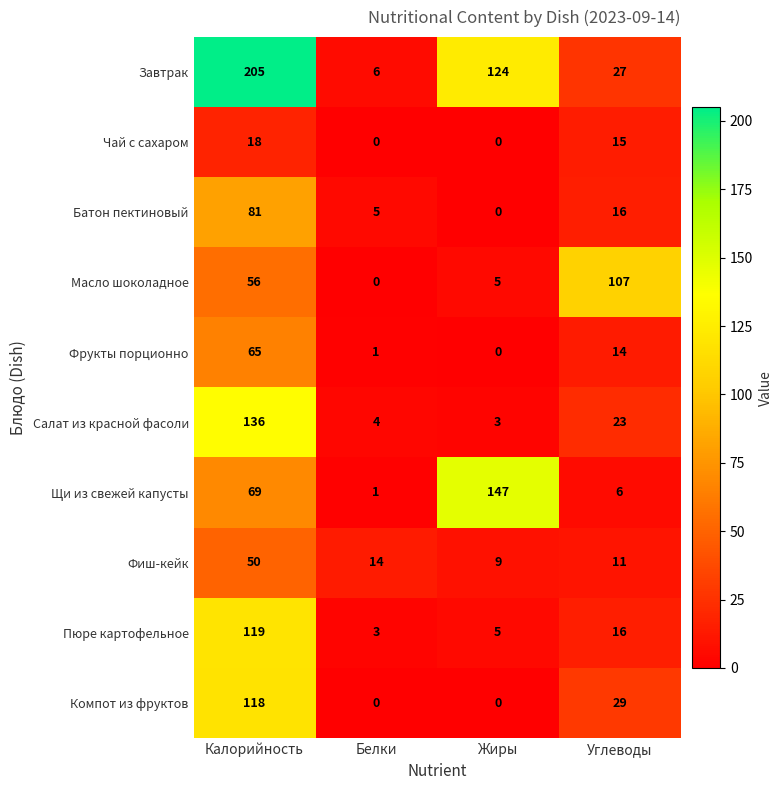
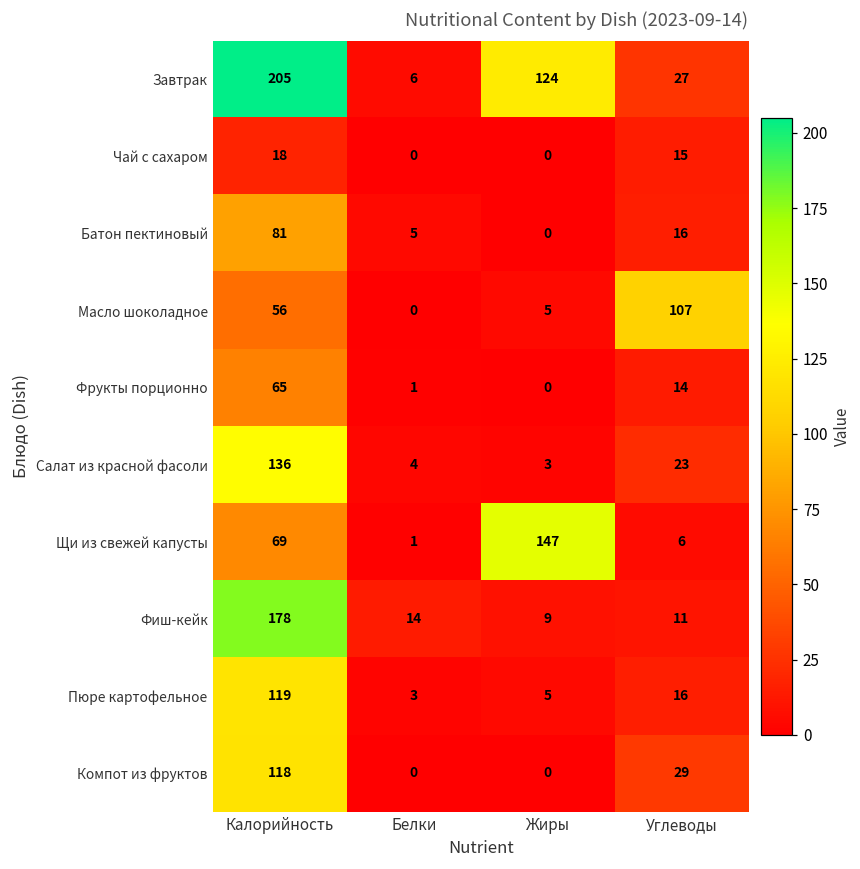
  {
    "Завтрак": {
      "Калорийность": 205,
      "Белки": 6,
      "Жиры": 124,
      "Углеводы": 27
    },
    "Чай с сахаром": {
      "Калорийность": 18,
      "Белки": 0,
      "Жиры": 0,
      "Углеводы": 15
    },
    "Батон пектиновый": {
      "Калорийность": 81,
      "Белки": 5,
      "Жиры": 0,
      "Углеводы": 16
    },
    "Масло шоколадное": {
      "Калорийность": 56,
      "Белки": 0,
      "Жиры": 5,
      "Углеводы": 107
    },
    "Фрукты порционно": {
      "Калорийность": 65,
      "Белки": 1,
      "Жиры": 0,
      "Углеводы": 14
    },
    "Салат из красной фасоли": {
      "Калорийность": 136,
      "Белки": 4,
      "Жиры": 3,
      "Углеводы": 23
    },
    "Щи из свежей капусты": {
      "Калорийность": 69,
      "Белки": 1,
      "Жиры": 147,
      "Углеводы": 6
    },
    "Фиш-кейк": {
-     "Калорийность": 50,
+     "Калорийность": 178,
      "Белки": 14,
      "Жиры": 9,
      "Углеводы": 11
    },
    "Пюре картофельное": {
      "Калорийность": 119,
      "Белки": 3,
      "Жиры": 5,
      "Углеводы": 16
    },
    "Компот из фруктов": {
      "Калорийность": 118,
      "Белки": 0,
      "Жиры": 0,
      "Углеводы": 29
    }
  }
